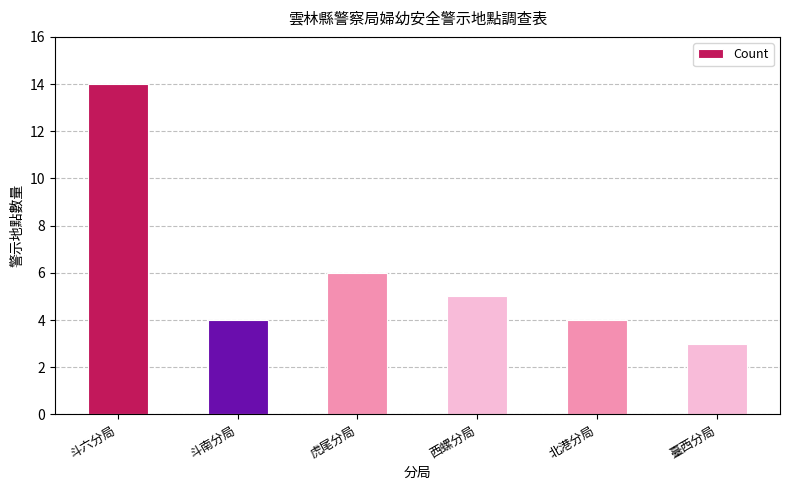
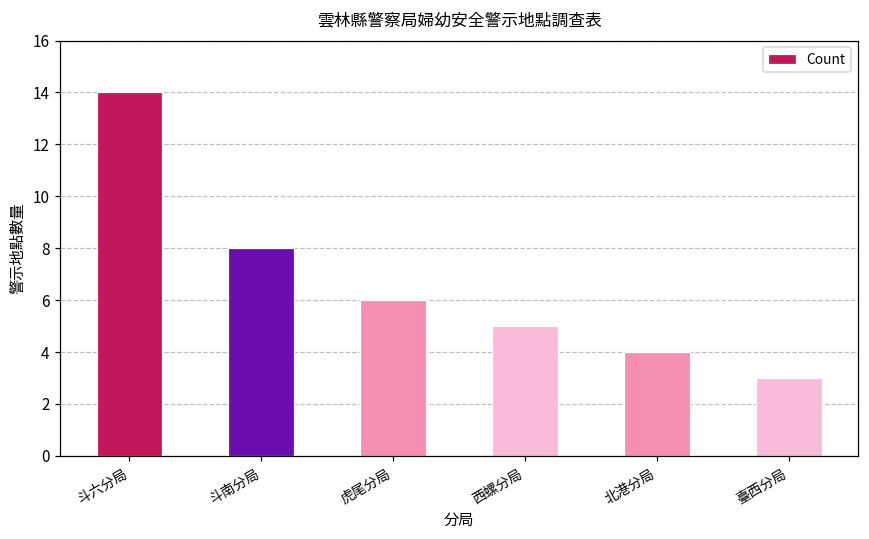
  {
    "斗六分局": 14,
-   "斗南分局": 4,
+   "斗南分局": 8,
    "虎尾分局": 6,
    "西螺分局": 5,
    "北港分局": 4,
    "臺西分局": 3
  }
